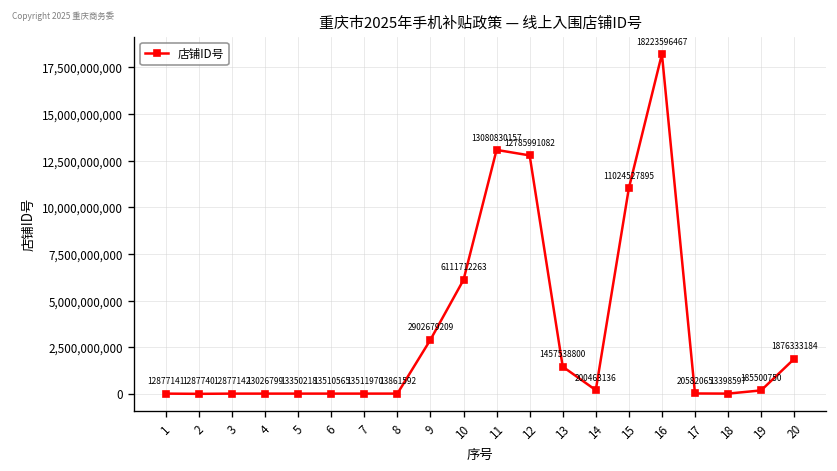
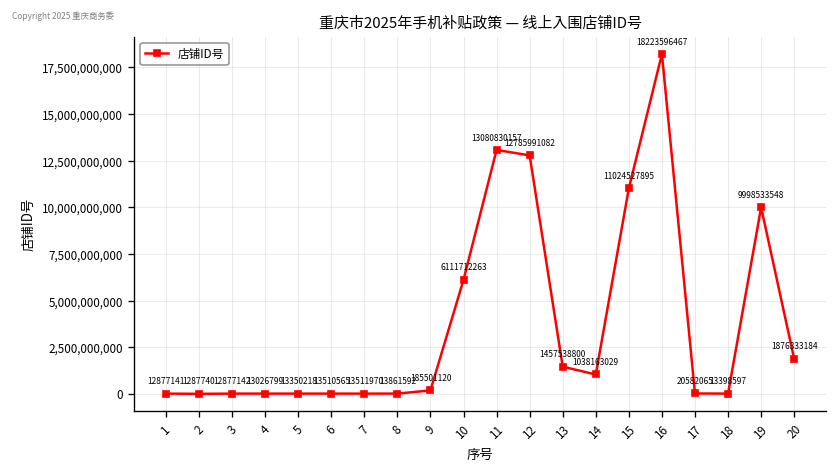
  {
    "1": 12877141,
    "2": 1287740,
    "3": 12877142,
    "4": 13026799,
    "5": 13350218,
    "6": 13510565,
    "7": 13511970,
    "8": 13861592,
-   "9": 2902679209,
+   "9": 185501120,
    "10": 6111712263,
    "11": 13080830157,
    "12": 12785991082,
    "13": 1457538800,
-   "14": 200463136,
+   "14": 1038163029,
    "15": 11024527895,
    "16": 18223596467,
    "17": 20582065,
    "18": 13398597,
-   "19": 185500750,
+   "19": 9998533548,
    "20": 1876333184
  }
